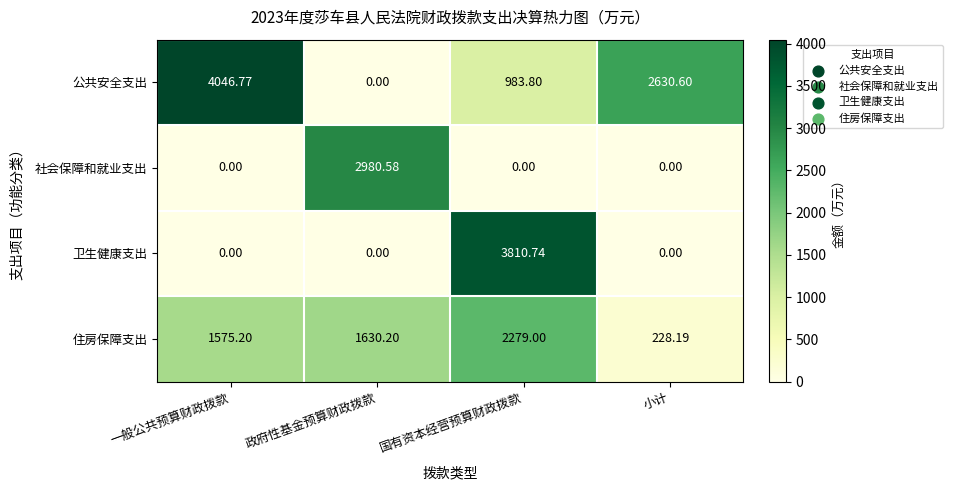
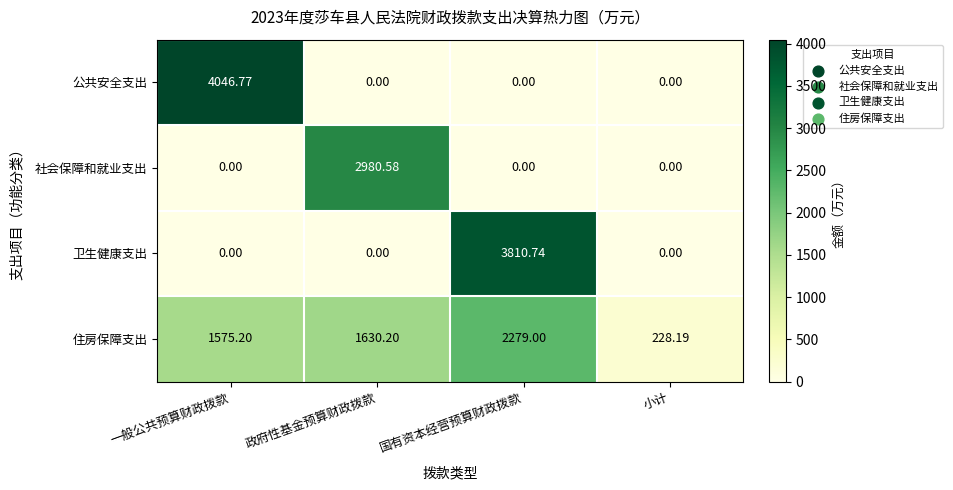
  {
    "公共安全支出": {
      "一般公共预算财政拨款": 4046.77,
      "政府性基金预算财政拨款": 0.00,
-     "国有资本经营预算财政拨款": 983.80,
-     "小计": 2630.60
+     "国有资本经营预算财政拨款": 0.00,
+     "小计": 0.00
    },
    "社会保障和就业支出": {
      "一般公共预算财政拨款": 0.00,
      "政府性基金预算财政拨款": 2980.58,
      "国有资本经营预算财政拨款": 0.00,
      "小计": 0.00
    },
    "卫生健康支出": {
      "一般公共预算财政拨款": 0.00,
      "政府性基金预算财政拨款": 0.00,
      "国有资本经营预算财政拨款": 3810.74,
      "小计": 0.00
    },
    "住房保障支出": {
      "一般公共预算财政拨款": 1575.20,
      "政府性基金预算财政拨款": 1630.20,
      "国有资本经营预算财政拨款": 2279.00,
      "小计": 228.19
    }
  }
